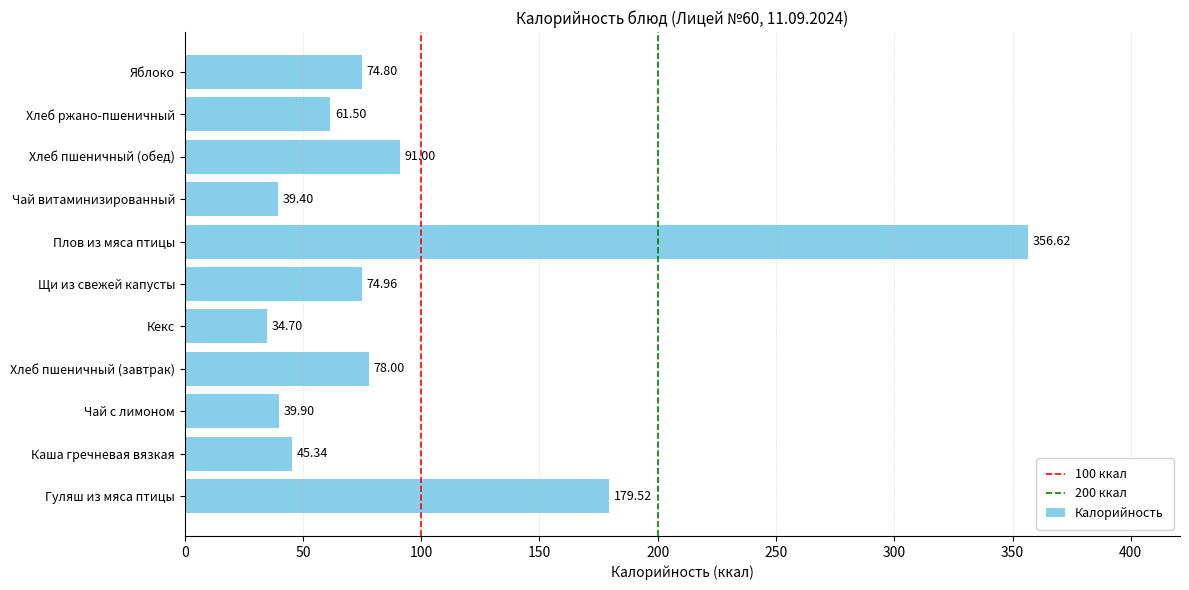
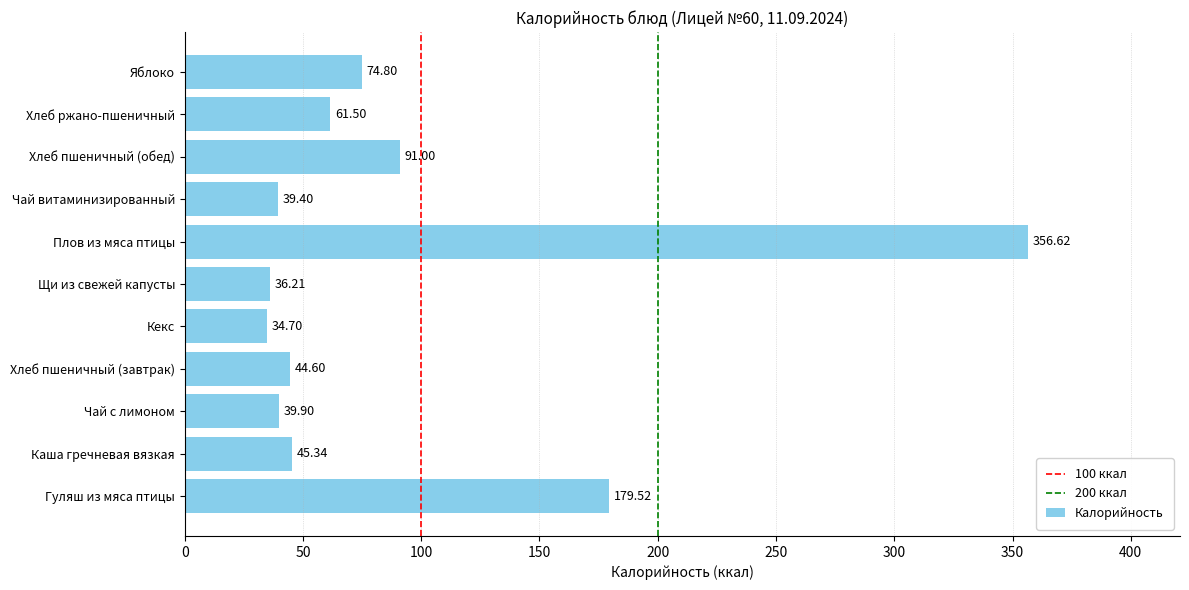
  {
    "Яблоко": 74.80,
    "Хлеб ржано-пшеничный": 61.50,
    "Хлеб пшеничный (обед)": 91.00,
    "Чай витаминизированный": 39.40,
    "Плов из мяса птицы": 356.62,
-   "Щи из свежей капусты": 74.96,
+   "Щи из свежей капусты": 36.21,
    "Кекс": 34.70,
-   "Хлеб пшеничный (завтрак)": 78.00,
+   "Хлеб пшеничный (завтрак)": 44.60,
    "Чай с лимоном": 39.90,
    "Каша гречневая вязкая": 45.34,
    "Гуляш из мяса птицы": 179.52
  }
